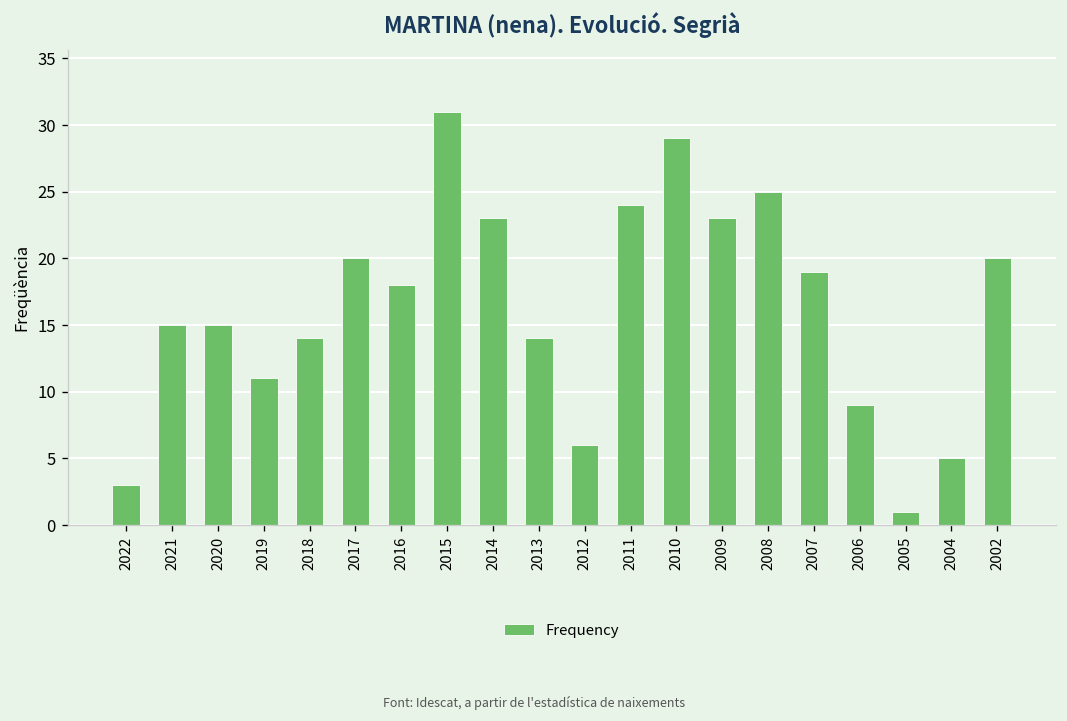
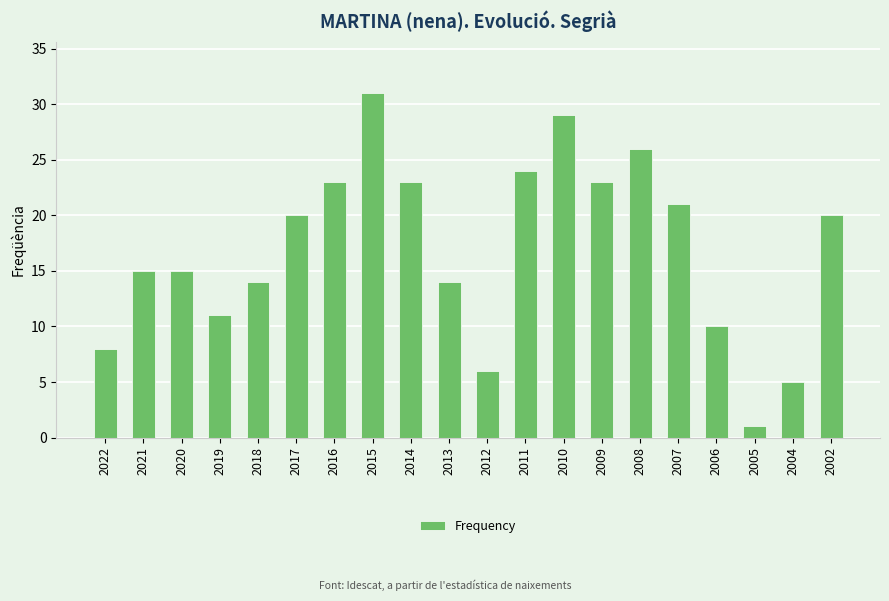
  {
-   "2022": 3,
+   "2022": 8,
    "2021": 15,
    "2020": 15,
    "2019": 11,
    "2018": 14,
    "2017": 20,
-   "2016": 18,
+   "2016": 23,
    "2015": 31,
    "2014": 23,
    "2013": 14,
    "2012": 6,
    "2011": 24,
    "2010": 29,
    "2009": 23,
-   "2008": 25,
-   "2007": 19,
-   "2006": 9,
+   "2008": 26,
+   "2007": 21,
+   "2006": 10,
    "2005": 1,
    "2004": 5,
    "2002": 20
  }
